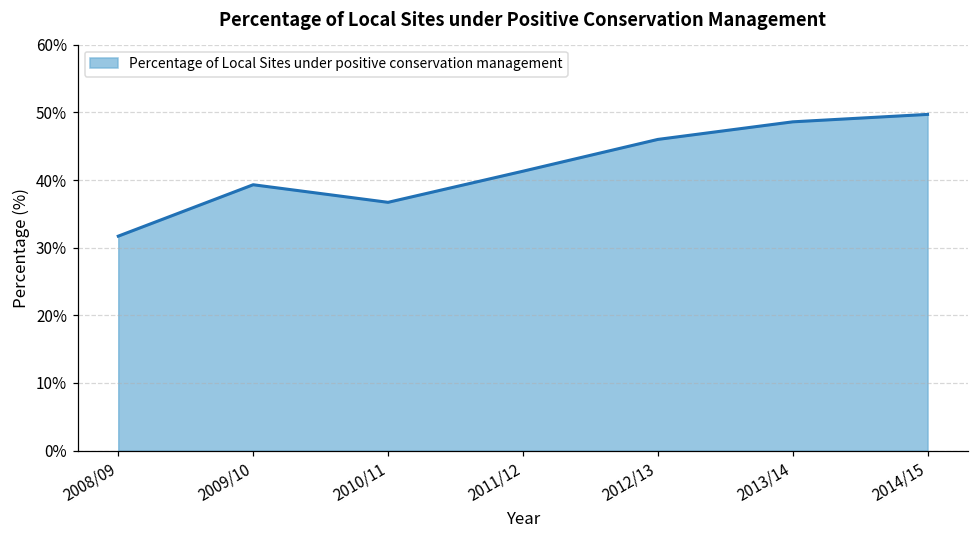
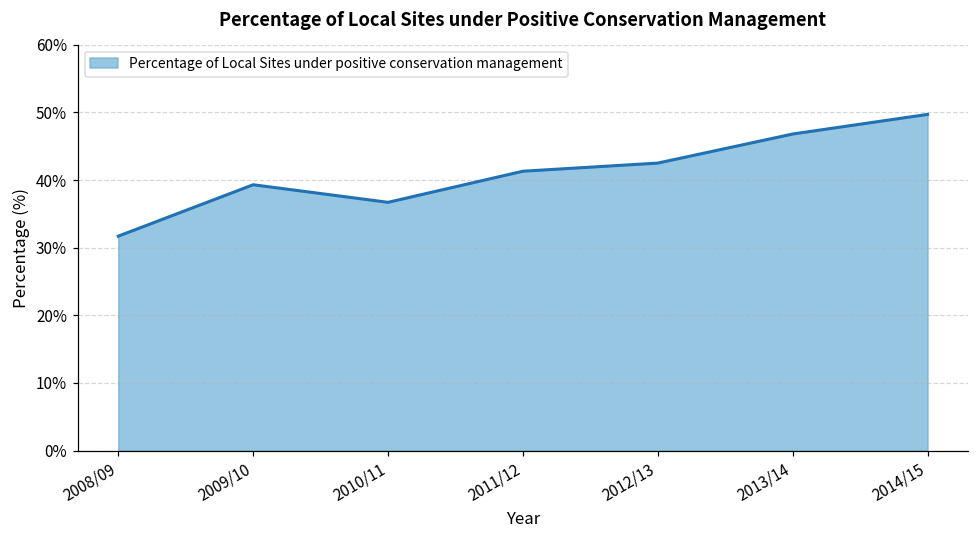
  {
    "2008/09": "32%",
    "2009/10": "39%",
    "2010/11": "37%",
    "2011/12": "41%",
-   "2012/13": "46%",
-   "2013/14": "49%",
+   "2012/13": "43%",
+   "2013/14": "47%",
    "2014/15": "50%"
  }
